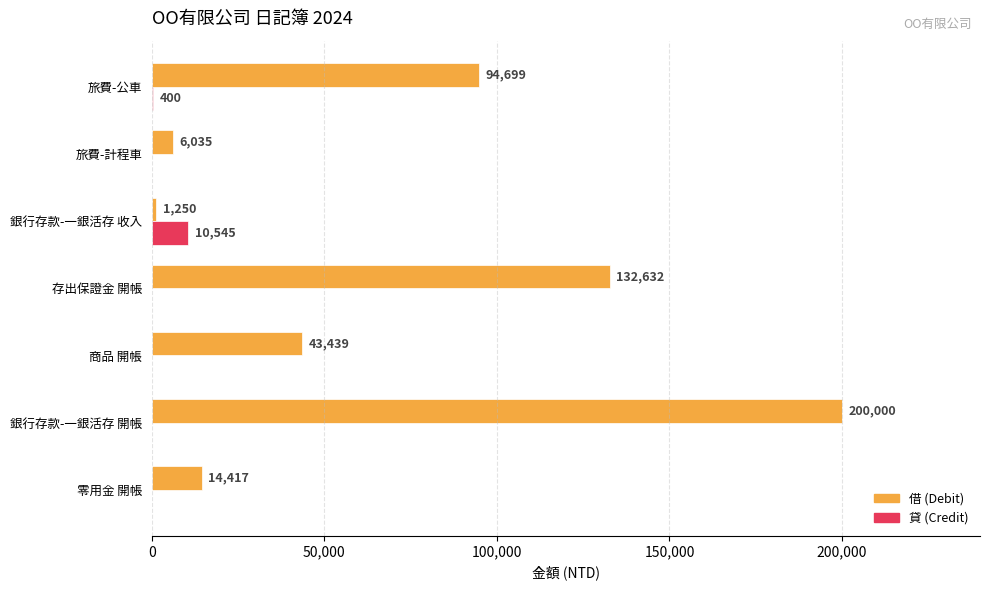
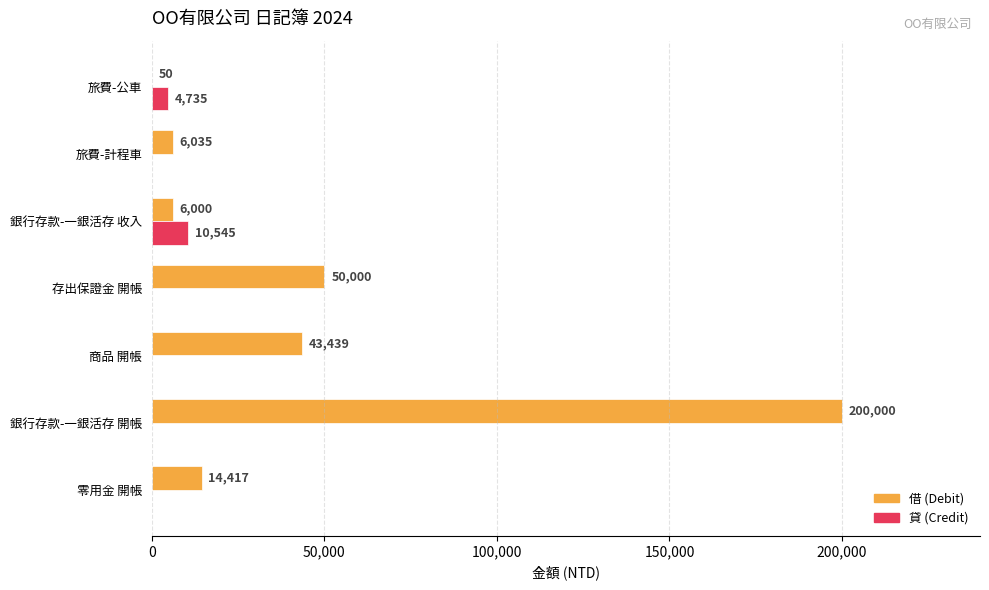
  {
    "借 (Debit)": {
-     "旅費-公車": "94,699",
+     "旅費-公車": "50",
      "旅費-計程車": "6,035",
-     "銀行存款-一銀活存 收入": "1,250",
-     "存出保證金 開帳": "132,632",
+     "銀行存款-一銀活存 收入": "6,000",
+     "存出保證金 開帳": "50,000",
      "商品 開帳": "43,439",
      "銀行存款-一銀活存 開帳": "200,000",
      "零用金 開帳": "14,417"
    },
    "貸 (Credit)": {
-     "旅費-公車": "400",
+     "旅費-公車": "4,735",
      "銀行存款-一銀活存 收入": "10,545"
    }
  }
